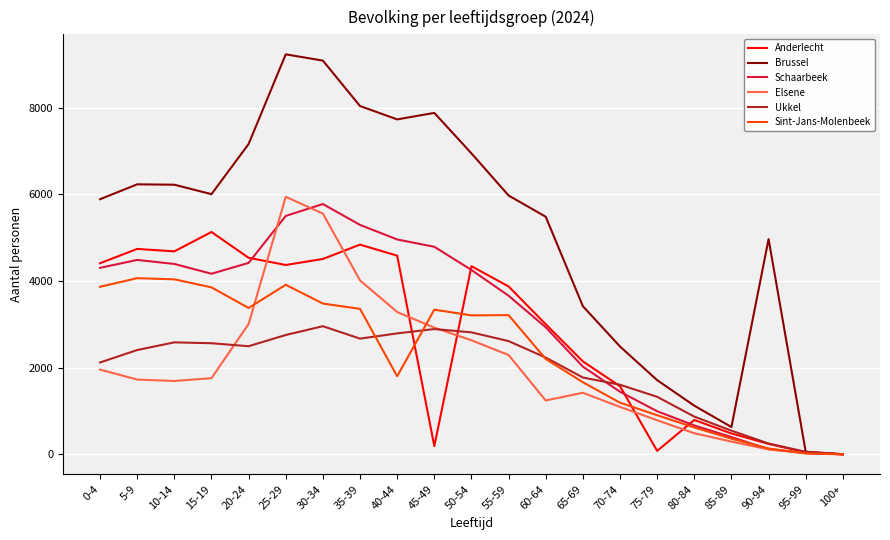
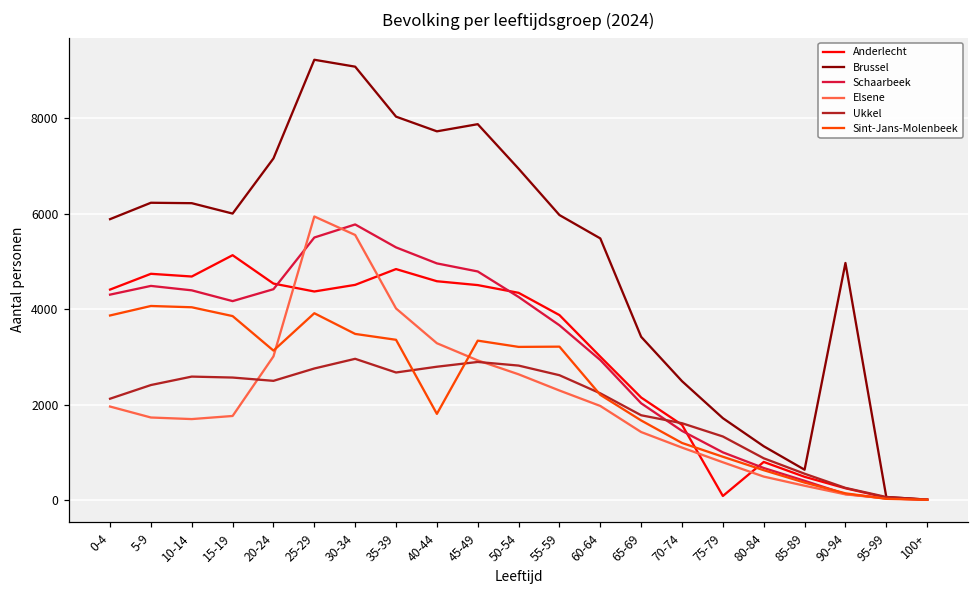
  {
    "Anderlecht": {
      "0-4": 4400,
      "5-9": 4700,
      "10-14": 4700,
      "15-19": 5100,
      "20-24": 4500,
      "25-29": 4400,
      "30-34": 4500,
      "35-39": 4800,
      "40-44": 4600,
-     "45-49": 200,
+     "45-49": 4500,
      "50-54": 4300,
      "55-59": 3900,
      "60-64": 3000,
      "65-69": 2100,
      "75-79": 100,
      "80-84": 800,
      "85-89": 500
    },
    "Brussel": {
      "0-4": 5900,
      "5-9": 6200,
      "10-14": 6200,
      "15-19": 6000,
      "20-24": 7200,
      "25-29": 9200,
      "30-34": 9100,
      "35-39": 8000,
      "40-44": 7700,
      "45-49": 7900,
      "50-54": 6900,
      "55-59": 6000,
      "60-64": 5500,
      "65-69": 3400,
      "70-74": 2500,
      "75-79": 1700,
      "80-84": 1100,
      "85-89": 600,
      "90-94": 5000
    },
    "Elsene": {
      "0-4": 2000,
      "5-9": 1700,
      "10-14": 1700,
      "15-19": 1800,
      "20-24": 3000,
      "25-29": 5900,
      "30-34": 5600,
      "35-39": 4000,
      "40-44": 3300,
      "50-54": 2600,
      "55-59": 2300,
-     "60-64": 1200,
+     "60-64": 2000,
      "65-69": 1400,
      "70-74": 1100,
      "75-79": 800,
      "80-84": 500,
      "85-89": 300
    },
    "Sint-Jans-Molenbeek": {
      "0-4": 3900,
      "5-9": 4100,
      "10-14": 4000,
      "15-19": 3900,
-     "20-24": 3400,
+     "20-24": 3100,
      "25-29": 3900,
      "30-34": 3500,
      "35-39": 3400,
      "40-44": 1800,
      "45-49": 3300,
      "50-54": 3200,
      "55-59": 3200,
      "65-69": 1700,
      "70-74": 1200,
      "75-79": 900
    }
  }
